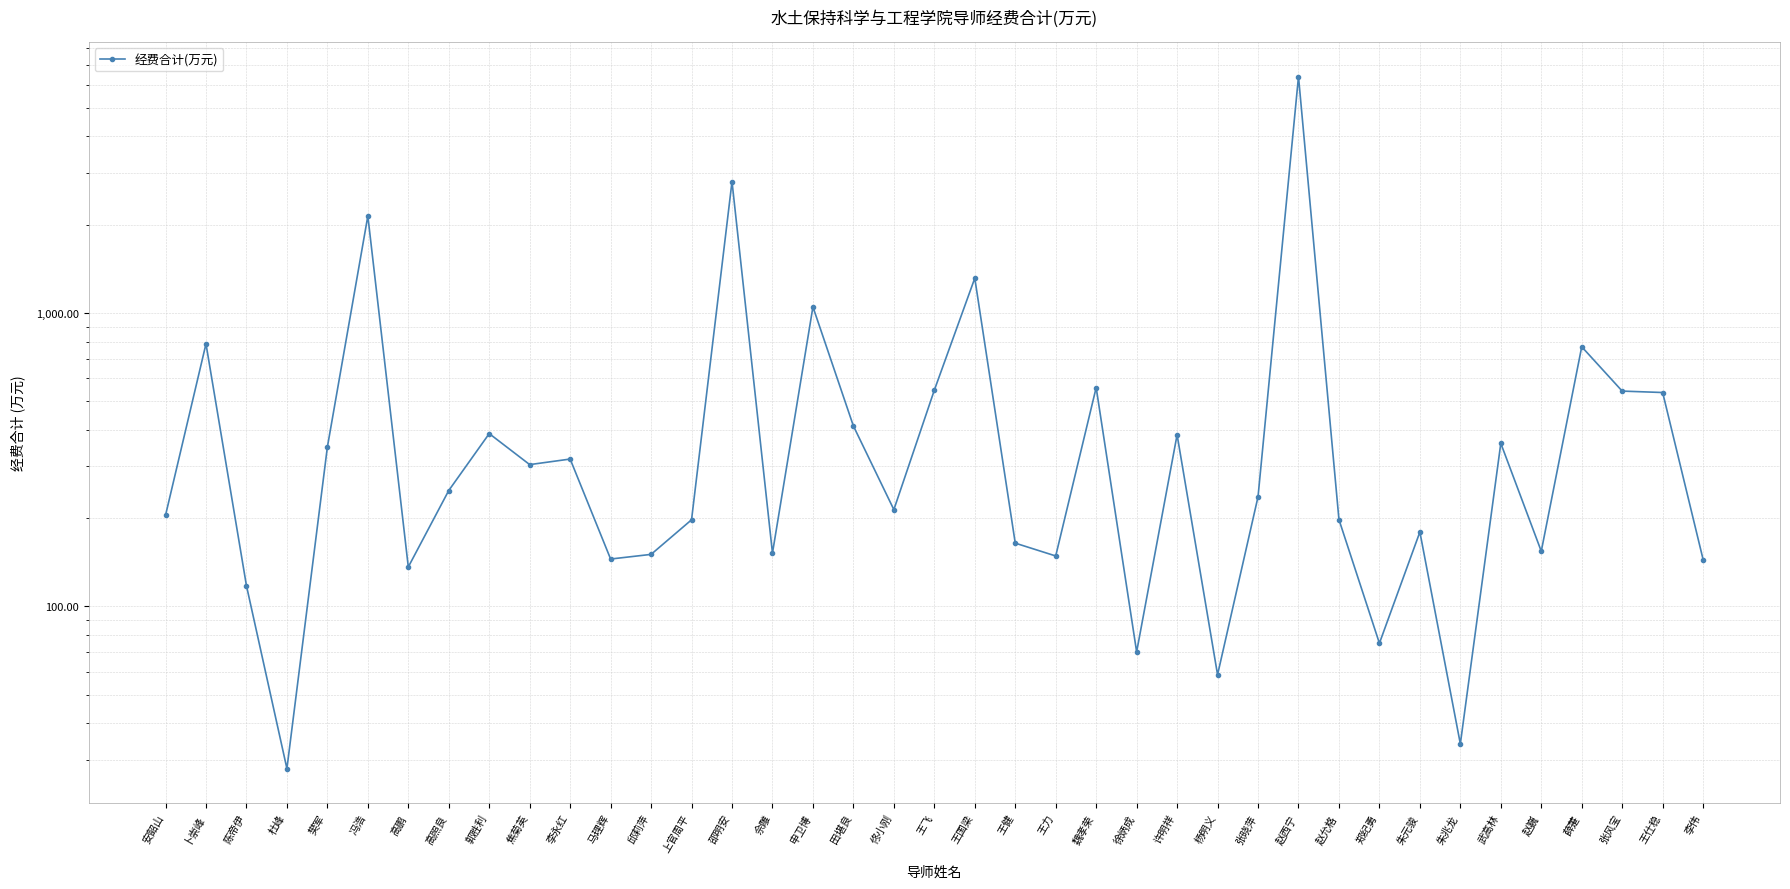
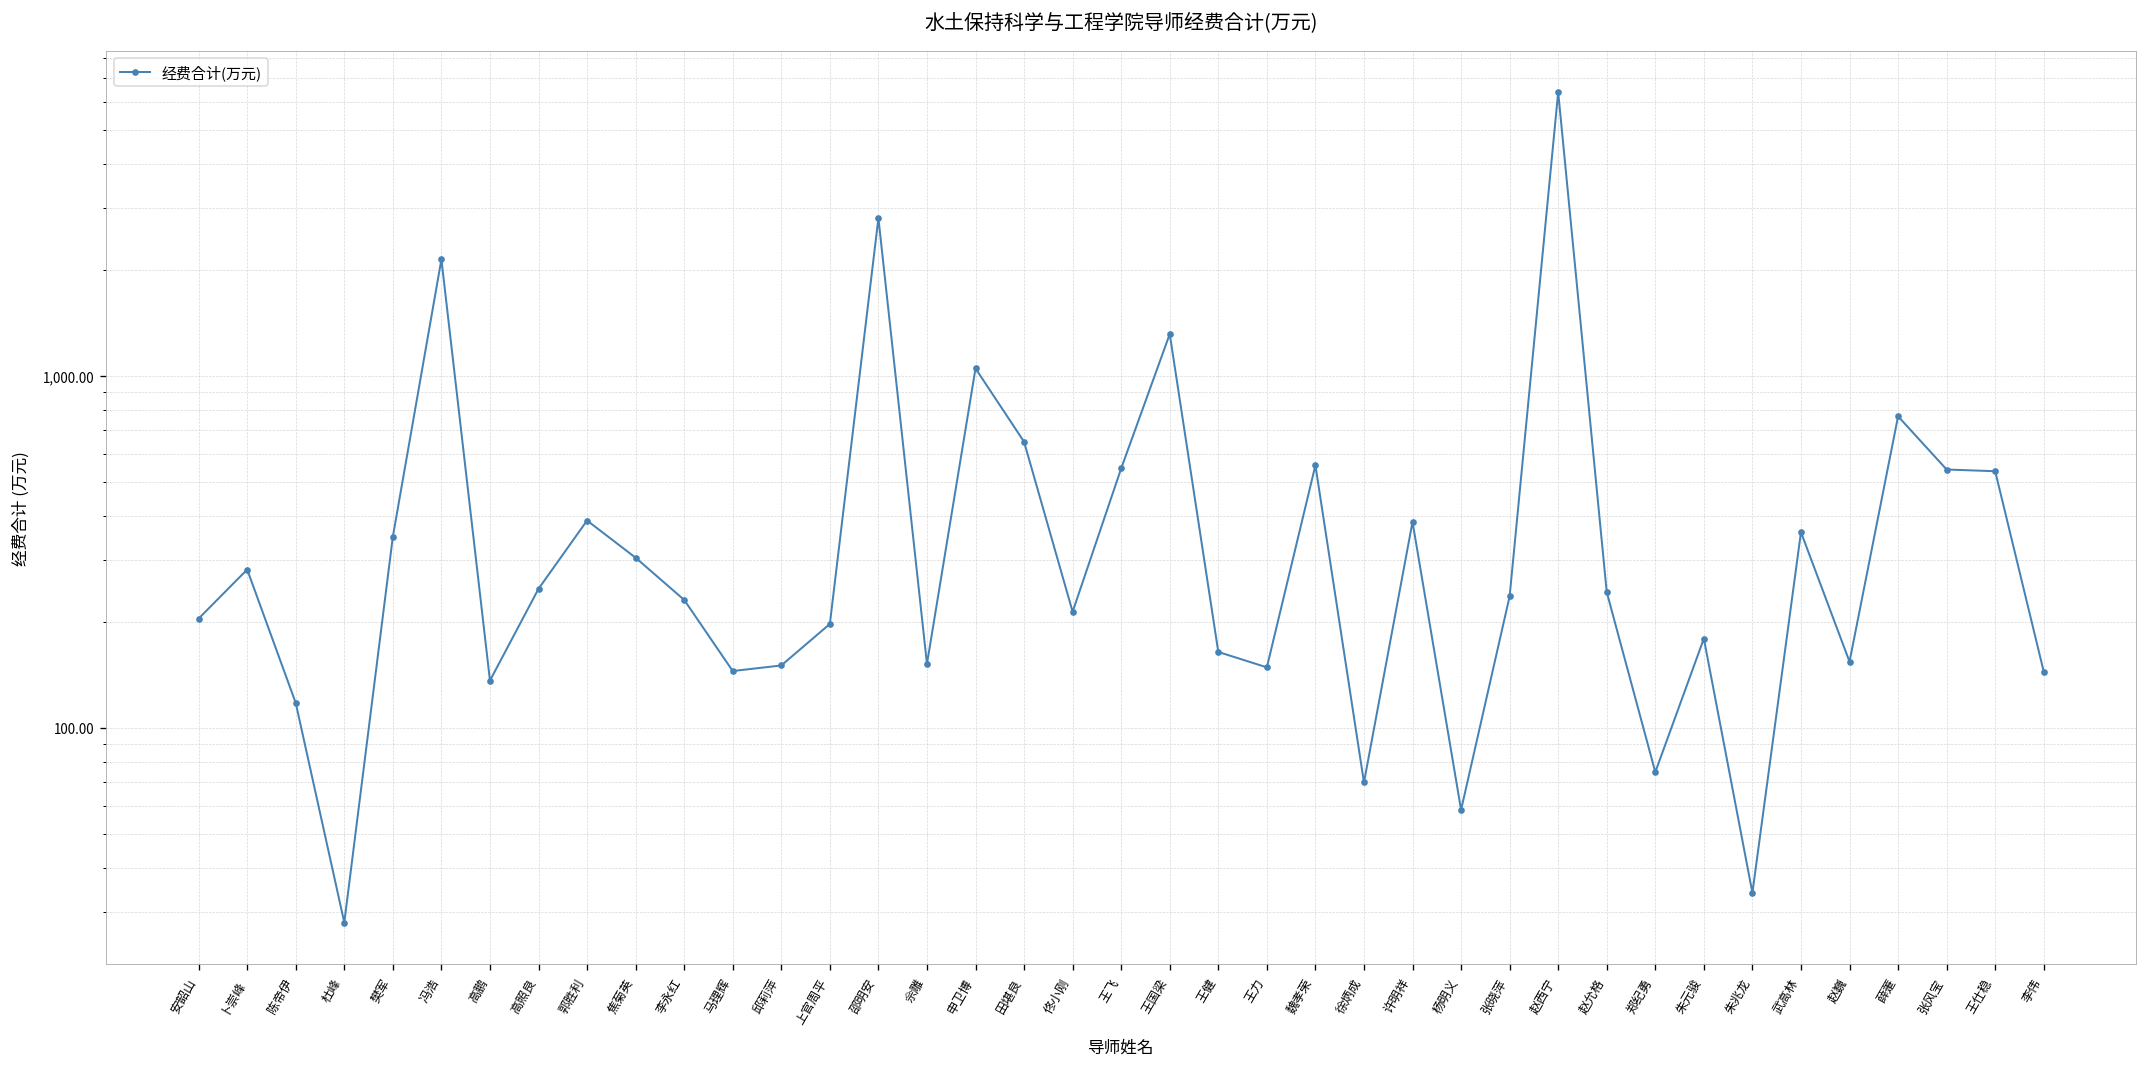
  {
    "安韶山": "200",
-   "卜崇峰": "790",
+   "卜崇峰": "280",
    "陈帝伊": "118",
    "杜峰": "28",
    "樊军": "350",
    "冯浩": "2,100",
    "高鹏": "140",
    "高照良": "250",
    "郭胜利": "390",
    "焦菊英": "300",
-   "李永红": "320",
+   "李永红": "230",
    "马理辉": "150",
    "邱莉萍": "150",
    "上官周平": "200",
    "邵明安": "2,800",
    "佘雕": "150",
    "申卫博": "1,050",
-   "田堪良": "410",
+   "田堪良": "650",
    "佟小刚": "210",
    "王飞": "550",
    "王国梁": "1,300",
    "王健": "160",
    "王力": "150",
    "魏孝荣": "560",
    "徐炳成": "70",
    "许明祥": "380",
    "杨明义": "59",
    "张晓萍": "240",
    "赵西宁": "6,400",
-   "赵允格": "200",
+   "赵允格": "240",
    "郑纪勇": "75",
    "朱元骏": "180",
    "朱兆龙": "34",
    "武高林": "360",
    "赵巍": "150",
    "薛萐": "770",
    "张风宝": "540",
    "王仕稳": "540",
    "李伟": "140"
  }
